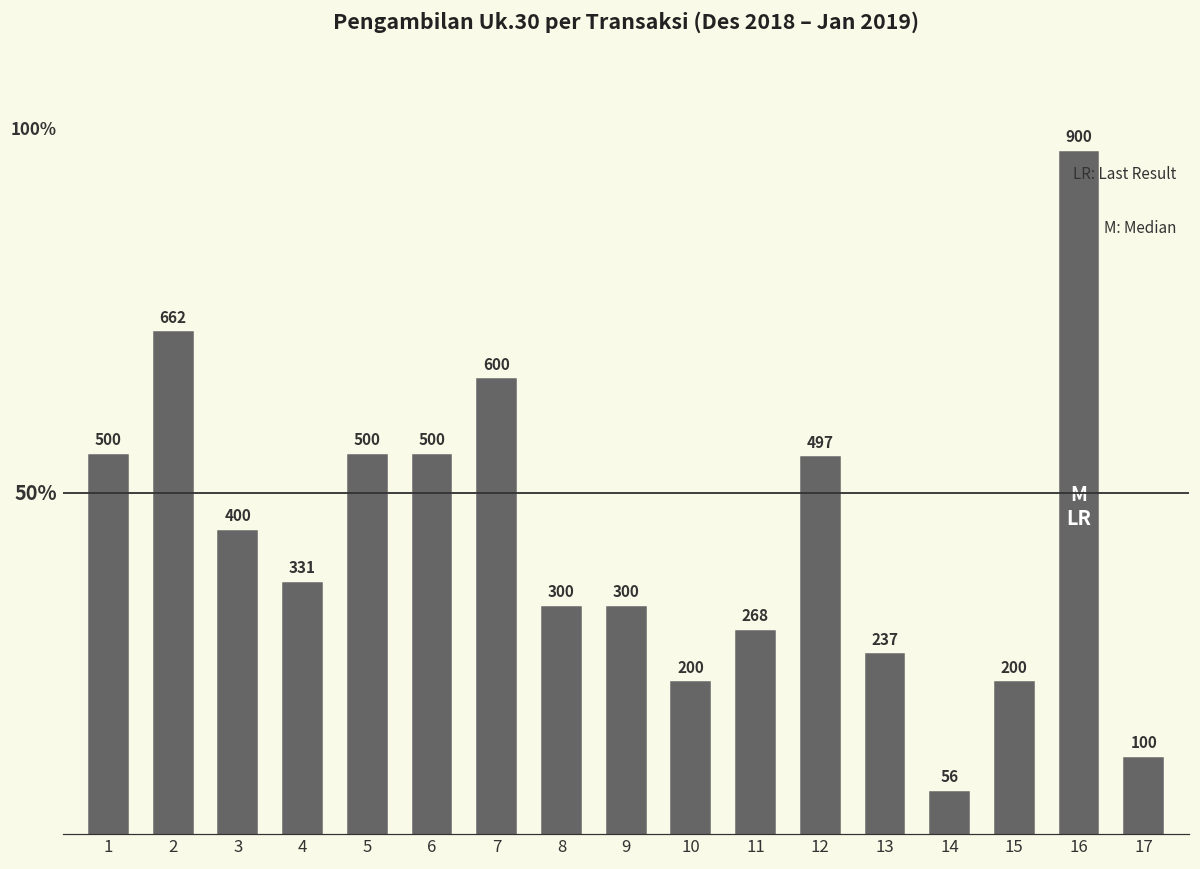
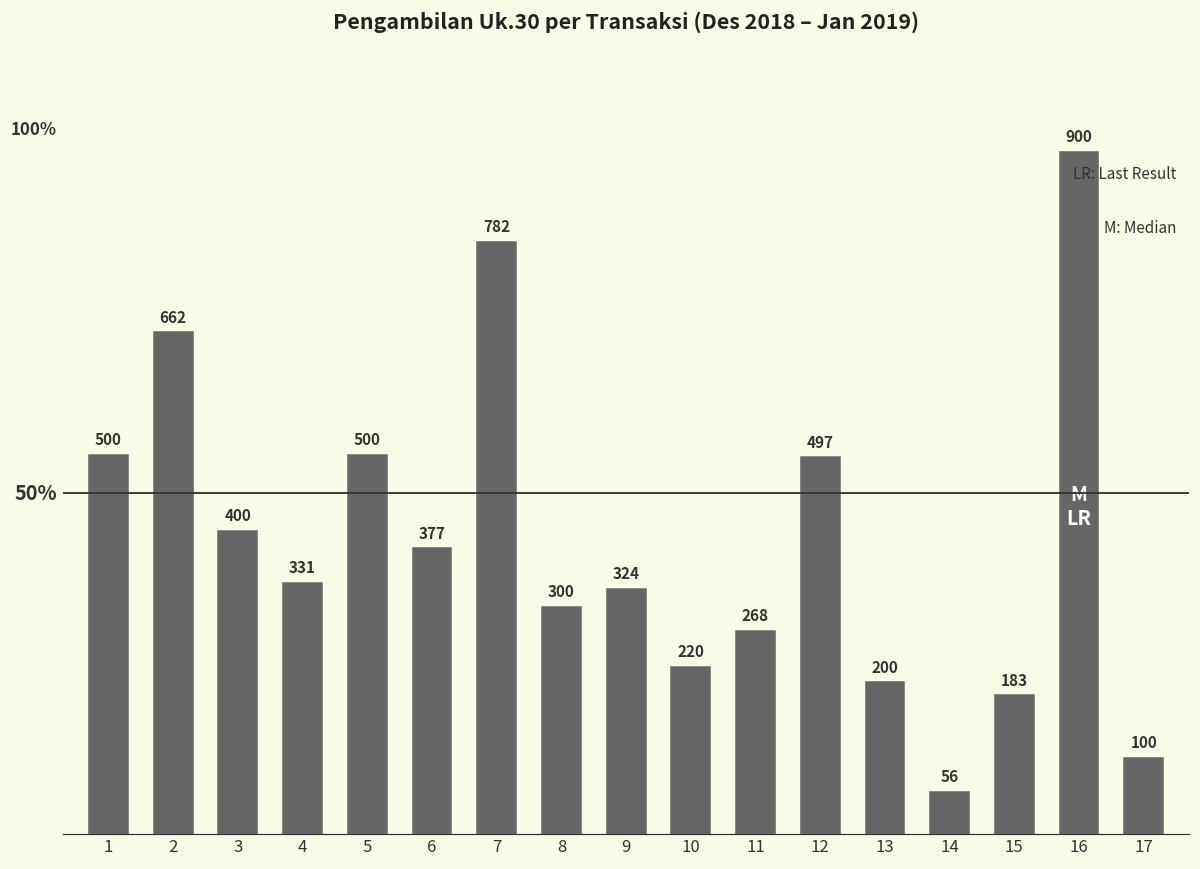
  {
    "1": 500,
    "2": 662,
    "3": 400,
    "4": 331,
    "5": 500,
-   "6": 500,
-   "7": 600,
+   "6": 377,
+   "7": 782,
    "8": 300,
-   "9": 300,
-   "10": 200,
+   "9": 324,
+   "10": 220,
    "11": 268,
    "12": 497,
-   "13": 237,
+   "13": 200,
    "14": 56,
-   "15": 200,
+   "15": 183,
    "16": 900,
    "17": 100
  }
